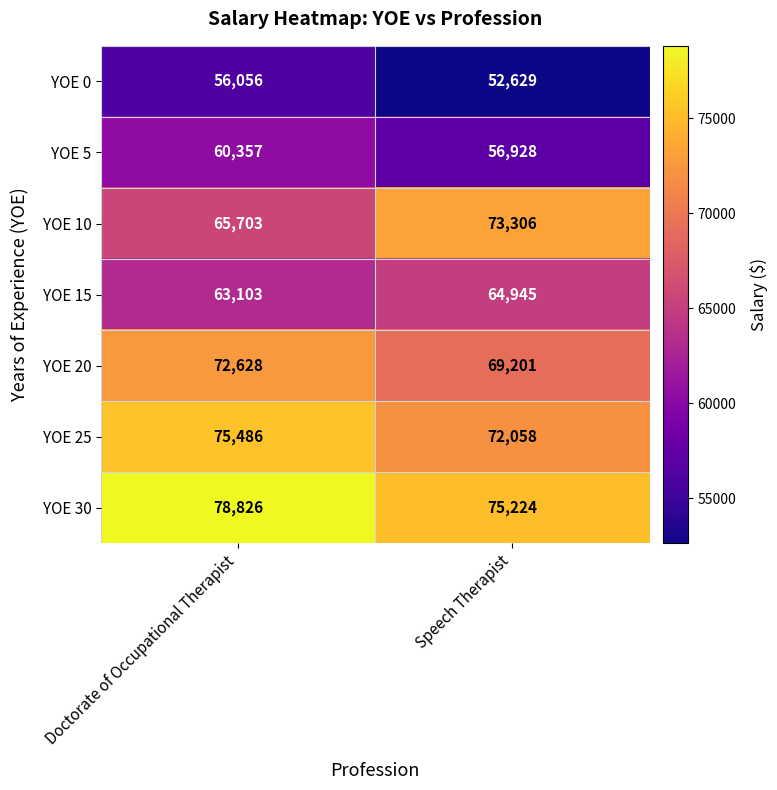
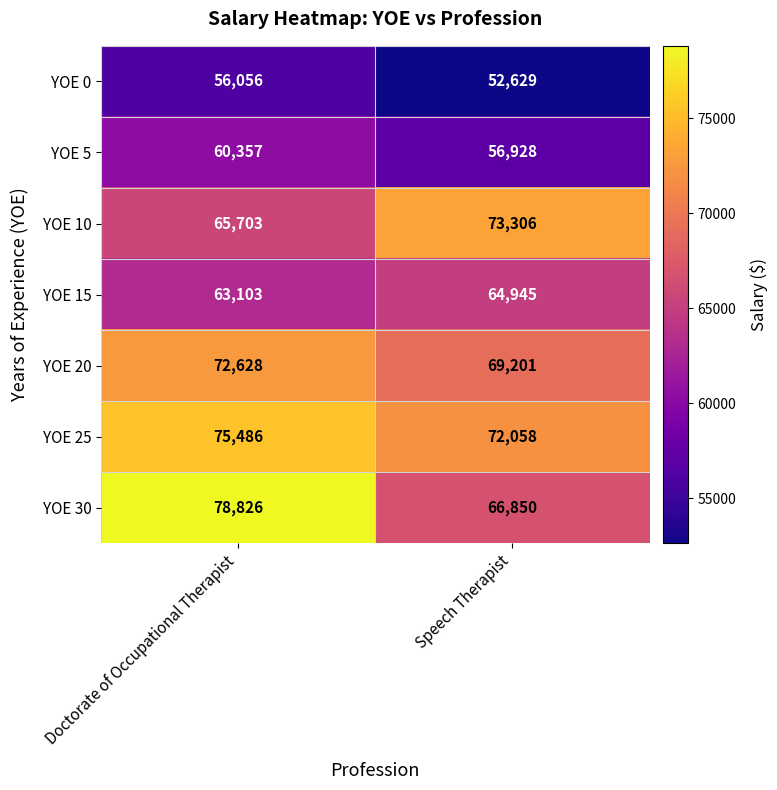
  {
    "YOE 0": {
      "Doctorate of Occupational Therapist": "56,056",
      "Speech Therapist": "52,629"
    },
    "YOE 5": {
      "Doctorate of Occupational Therapist": "60,357",
      "Speech Therapist": "56,928"
    },
    "YOE 10": {
      "Doctorate of Occupational Therapist": "65,703",
      "Speech Therapist": "73,306"
    },
    "YOE 15": {
      "Doctorate of Occupational Therapist": "63,103",
      "Speech Therapist": "64,945"
    },
    "YOE 20": {
      "Doctorate of Occupational Therapist": "72,628",
      "Speech Therapist": "69,201"
    },
    "YOE 25": {
      "Doctorate of Occupational Therapist": "75,486",
      "Speech Therapist": "72,058"
    },
    "YOE 30": {
      "Doctorate of Occupational Therapist": "78,826",
-     "Speech Therapist": "75,224"
+     "Speech Therapist": "66,850"
    }
  }
